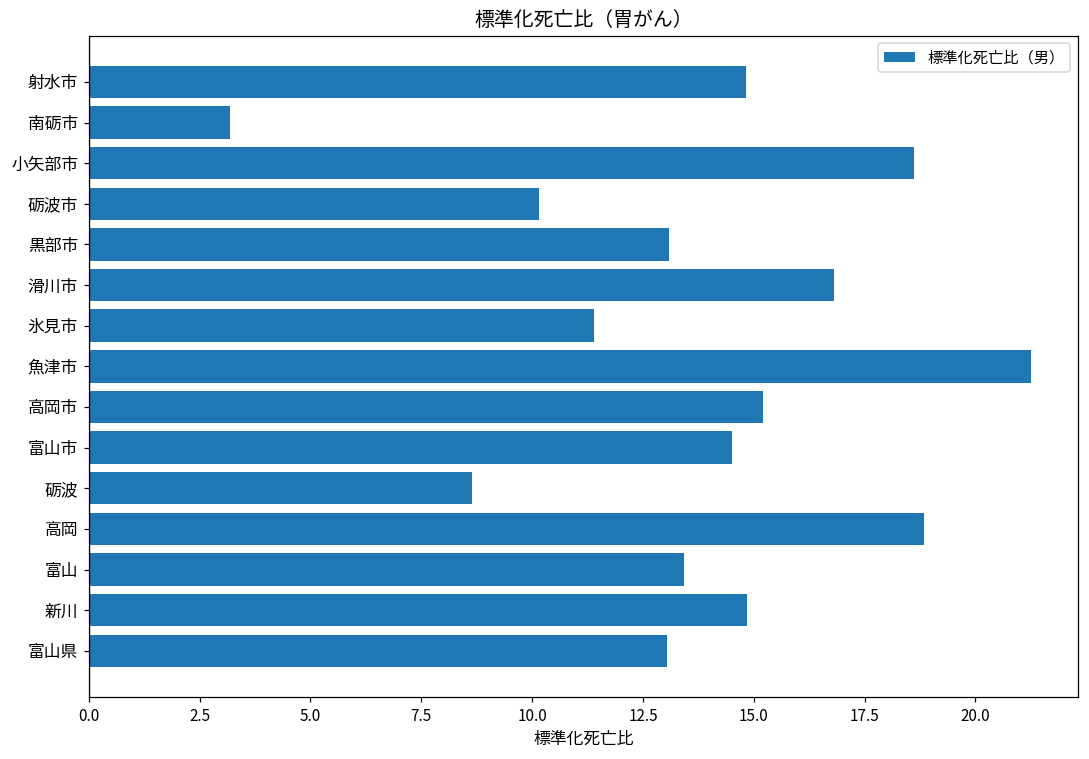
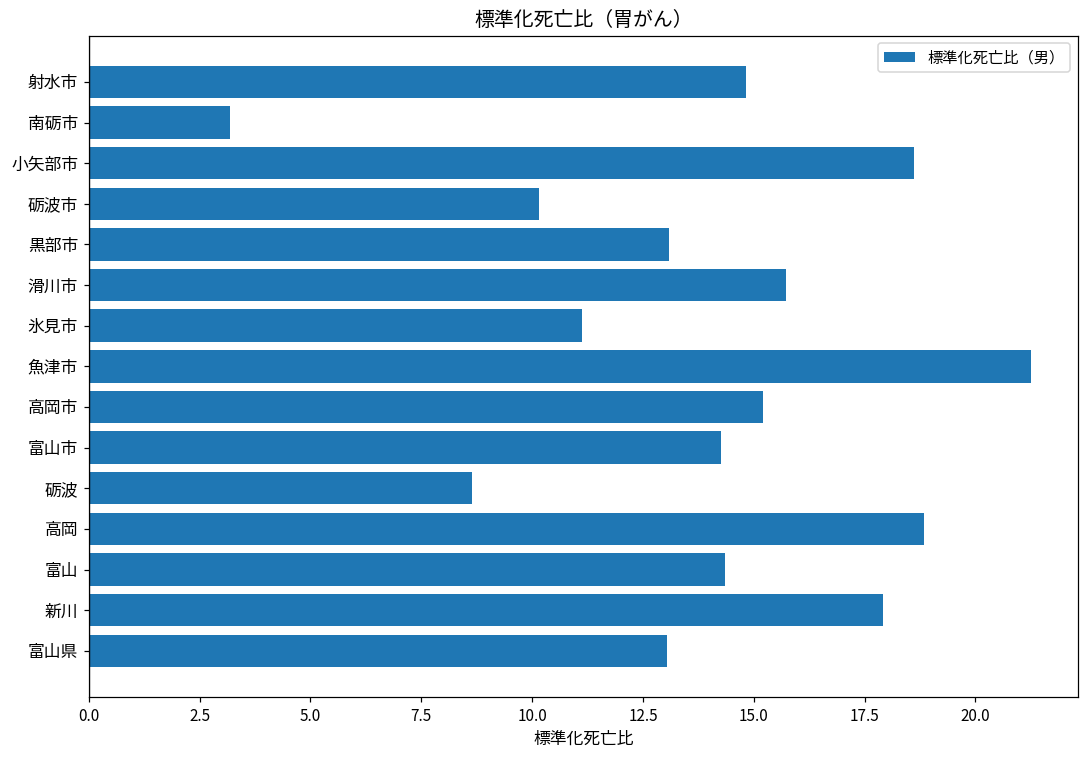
  {
    "射水市": 14.8,
    "南砺市": 3.2,
    "小矢部市": 18.6,
    "砺波市": 10.2,
    "黒部市": 13.1,
-   "滑川市": 16.8,
-   "氷見市": 11.4,
+   "滑川市": 15.7,
+   "氷見市": 11.1,
    "魚津市": 21.3,
    "高岡市": 15.2,
-   "富山市": 14.5,
+   "富山市": 14.3,
    "砺波": 8.6,
    "高岡": 18.8,
-   "富山": 13.4,
-   "新川": 14.9,
+   "富山": 14.3,
+   "新川": 17.9,
    "富山県": 13.1
  }
